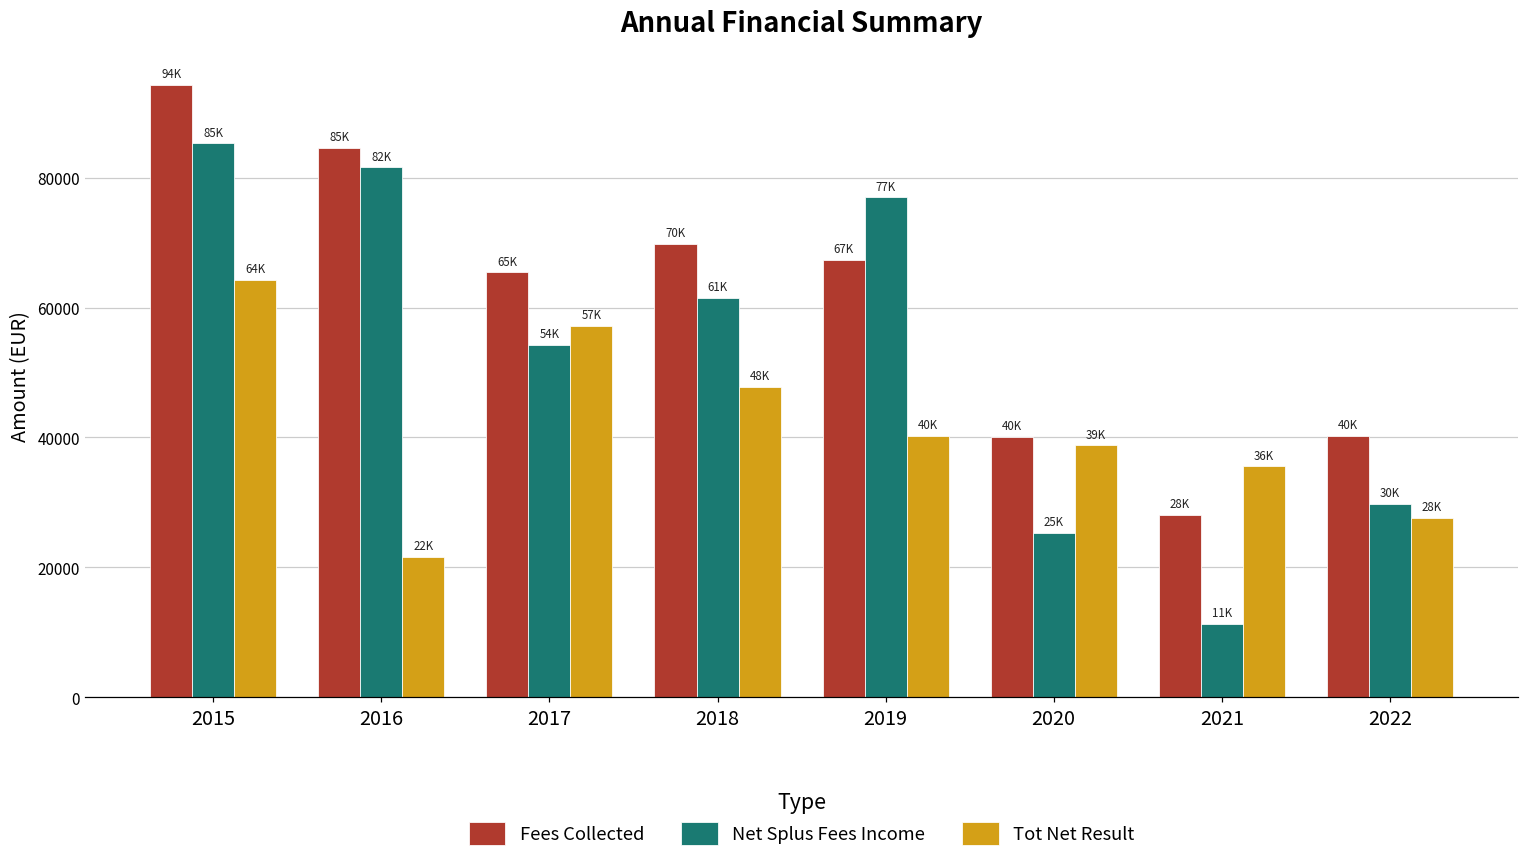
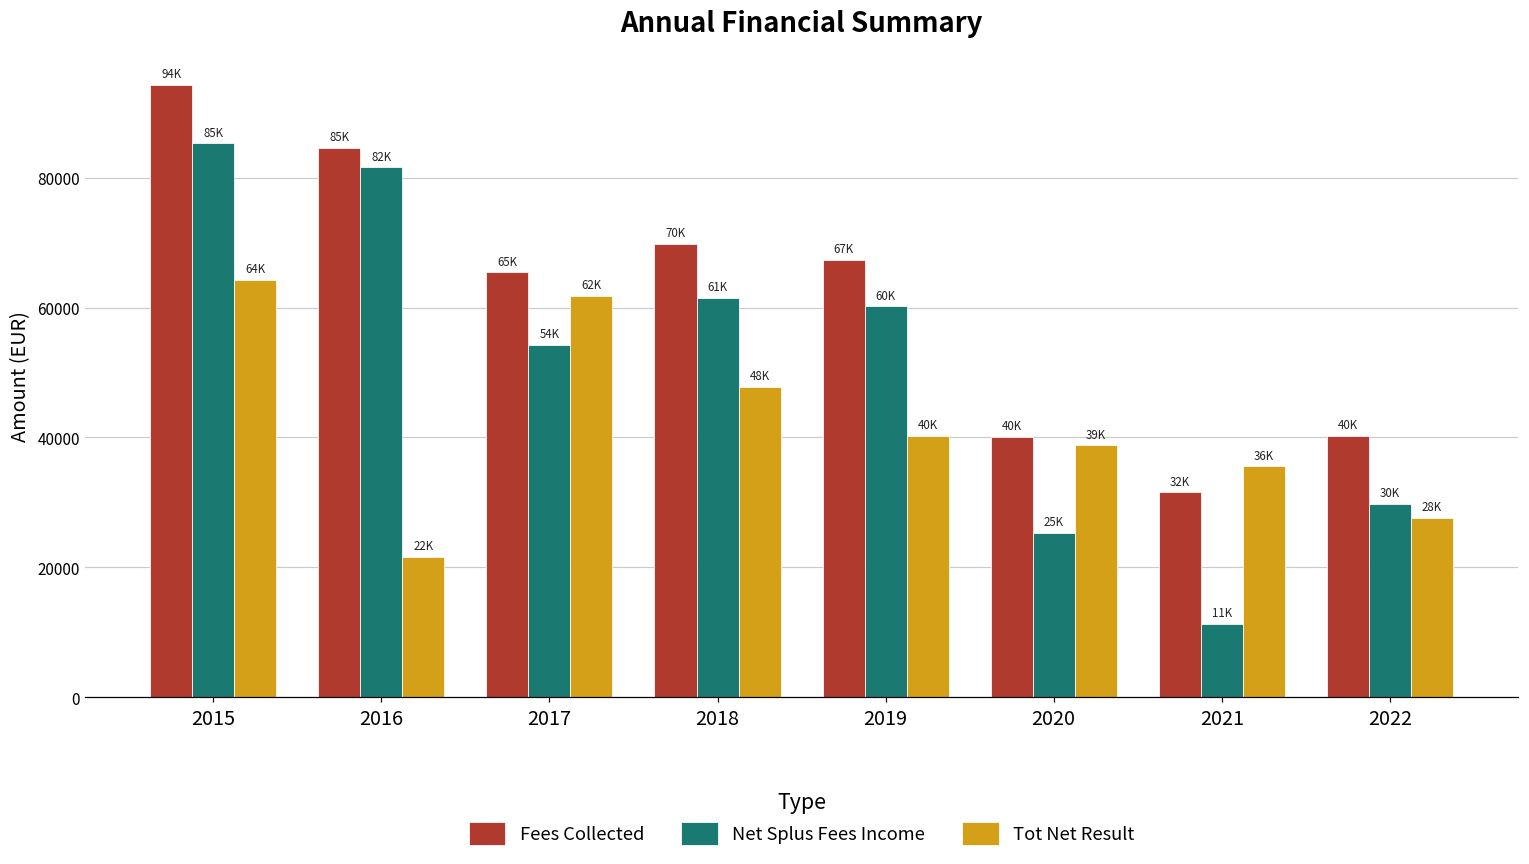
  {
    "Fees Collected": {
      "2015": "94K",
      "2016": "85K",
      "2017": "65K",
      "2018": "70K",
      "2019": "67K",
      "2020": "40K",
-     "2021": "28K",
+     "2021": "32K",
      "2022": "40K"
    },
    "Net Splus Fees Income": {
      "2015": "85K",
      "2016": "82K",
      "2017": "54K",
      "2018": "61K",
-     "2019": "77K",
+     "2019": "60K",
      "2020": "25K",
      "2021": "11K",
      "2022": "30K"
    },
    "Tot Net Result": {
      "2015": "64K",
      "2016": "22K",
-     "2017": "57K",
+     "2017": "62K",
      "2018": "48K",
      "2019": "40K",
      "2020": "39K",
      "2021": "36K",
      "2022": "28K"
    }
  }
